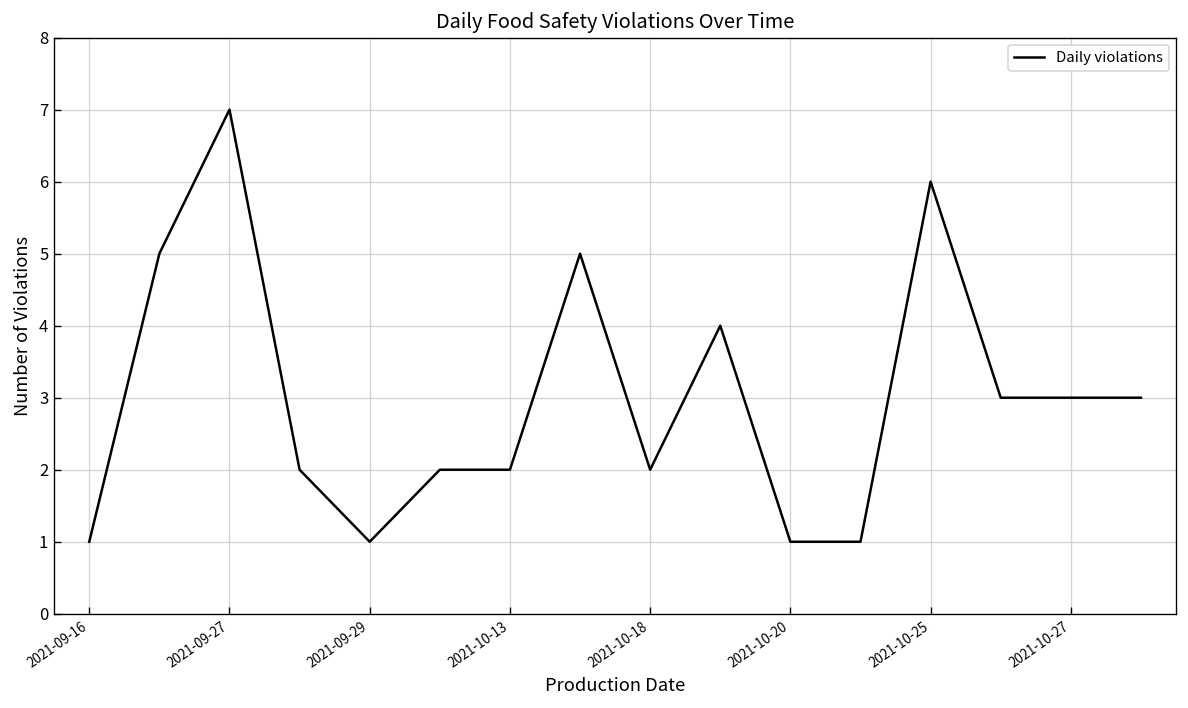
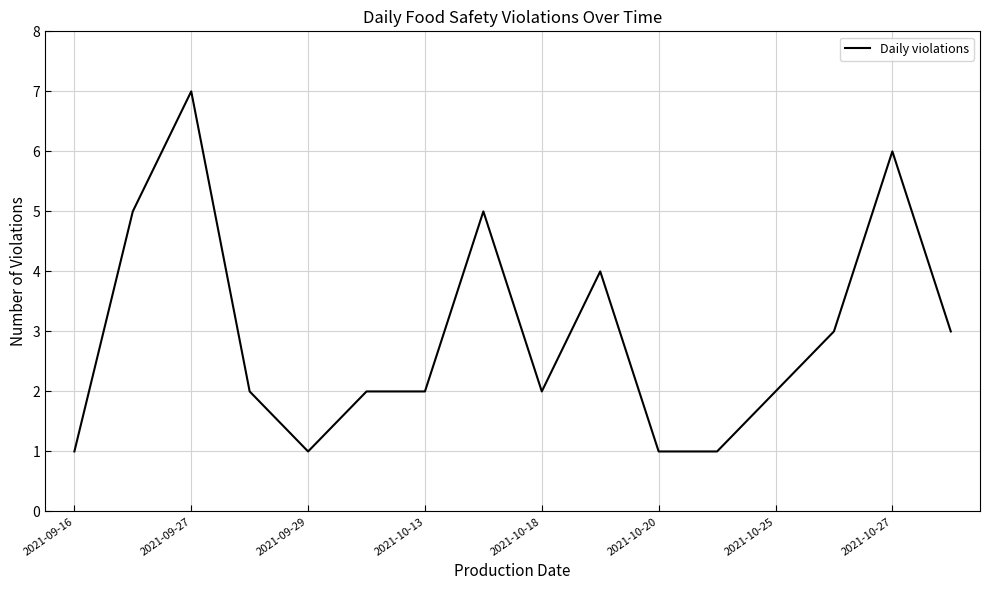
  {
    "2021-09-16": 1,
    "2021-09-27": 7,
    "2021-09-29": 1,
    "2021-10-13": 2,
    "2021-10-18": 2,
    "2021-10-20": 1,
-   "2021-10-25": 6,
-   "2021-10-27": 3
+   "2021-10-25": 2,
+   "2021-10-27": 6
  }
